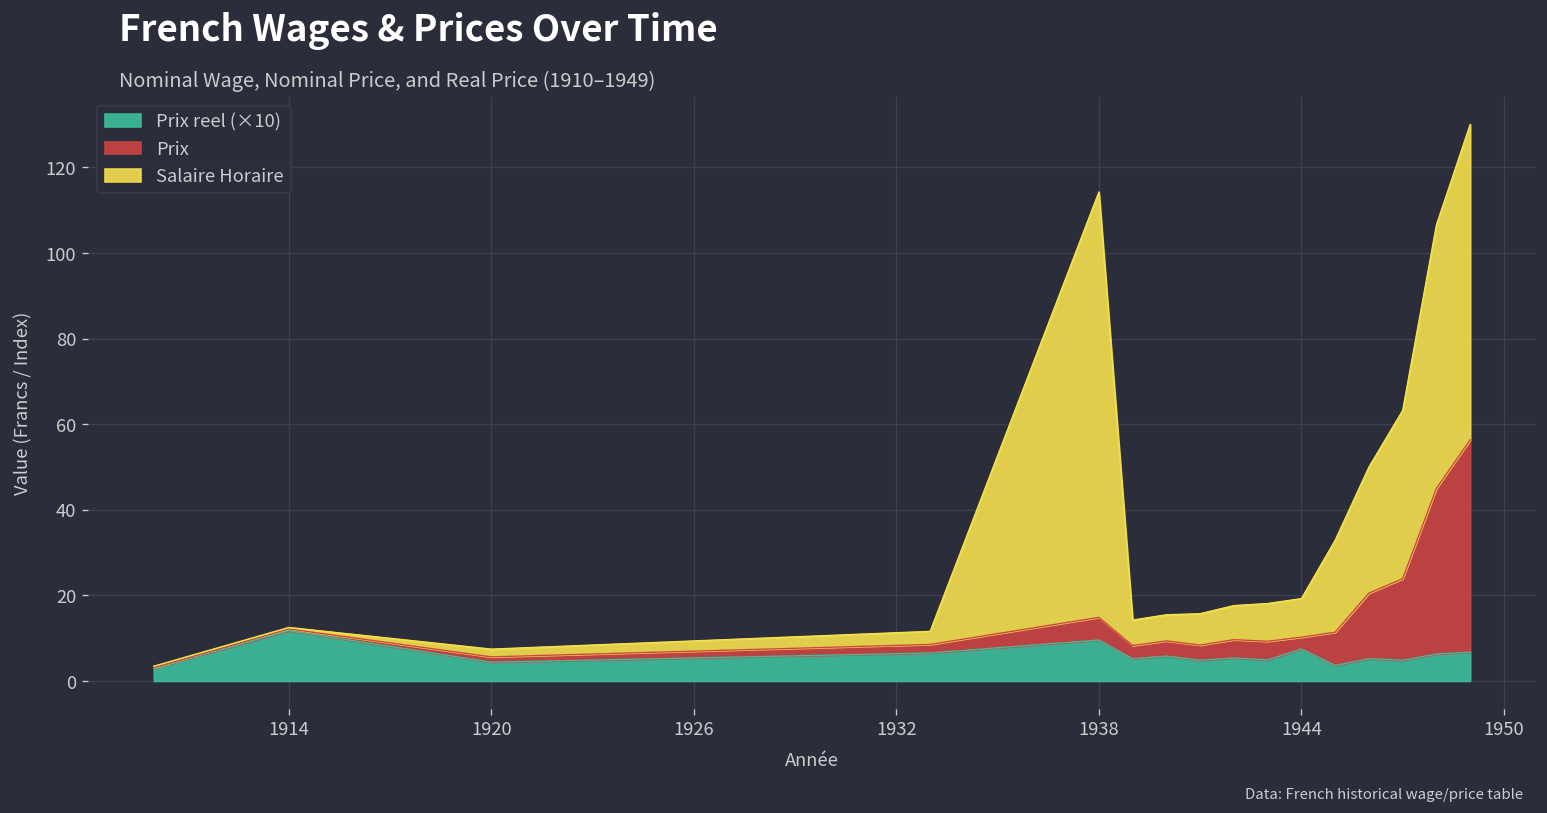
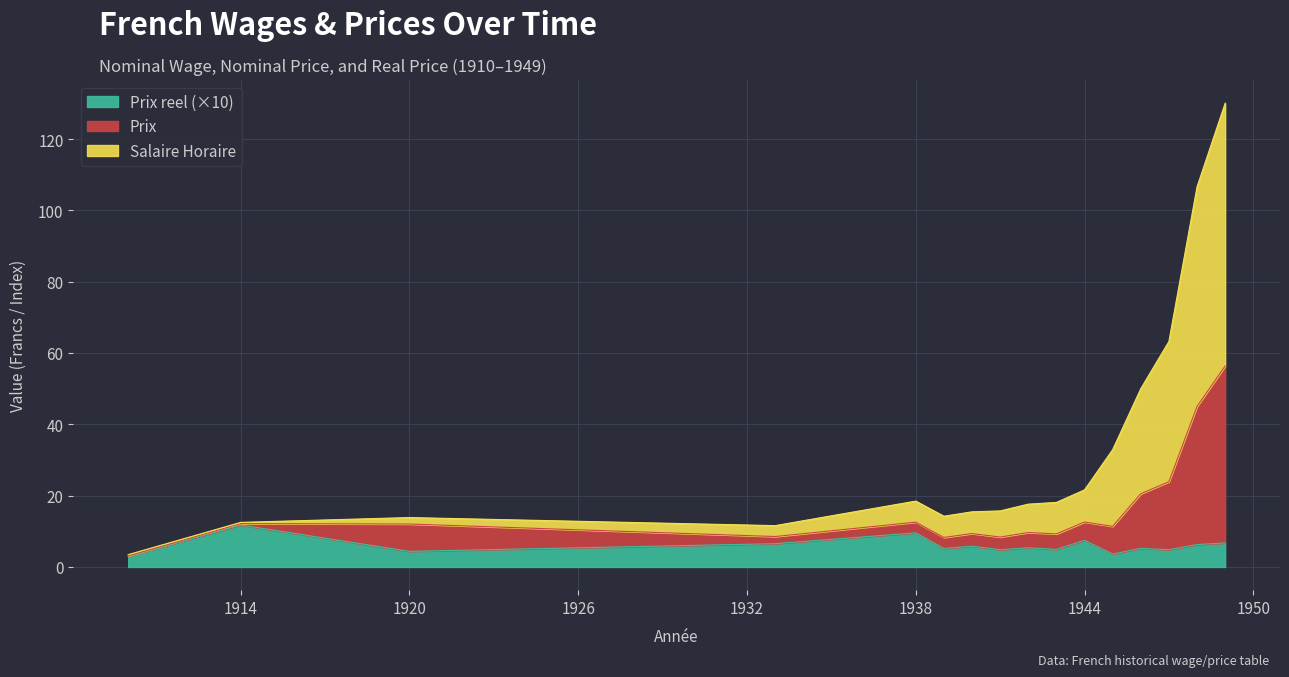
  {
    "Prix reel (×10)": {
      "1920": 4,
      "1938": 10,
      "1944": 7
    },
    "Prix": {
-     "1920": 1,
-     "1938": 5,
-     "1944": 3
+     "1920": 8,
+     "1938": 3,
+     "1944": 5
    },
    "Salaire Horaire": {
      "1920": 2,
-     "1938": 99,
+     "1938": 6,
      "1944": 9
    }
  }
